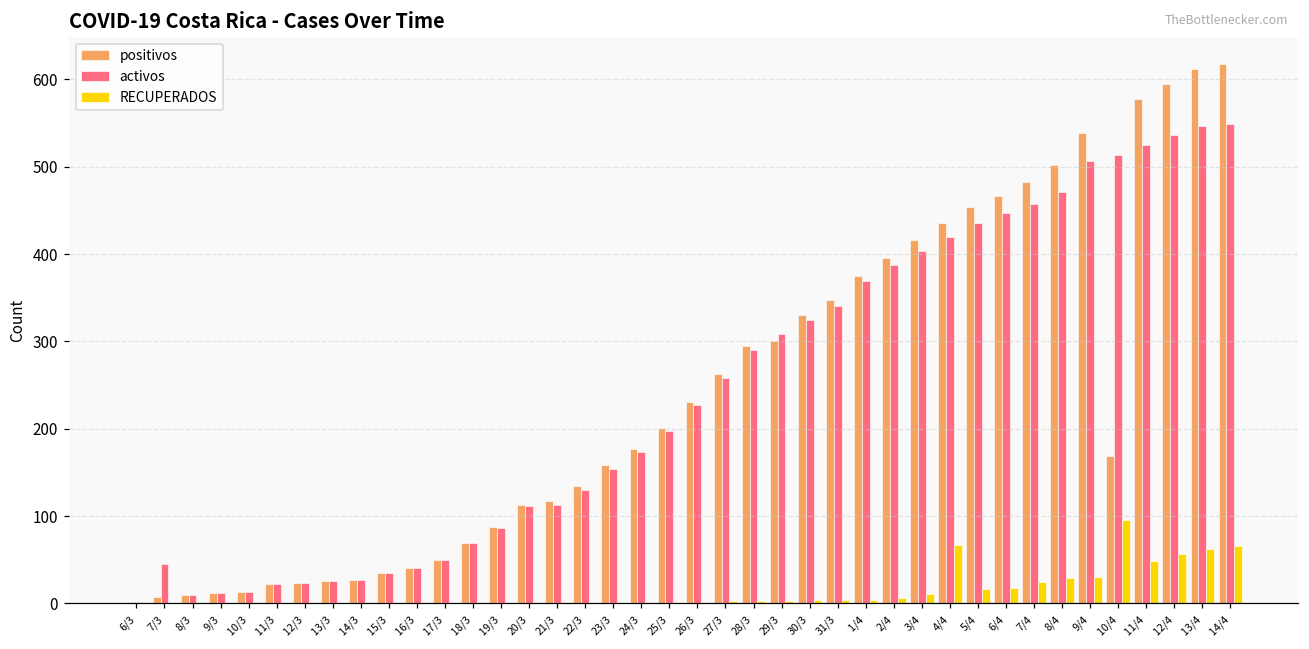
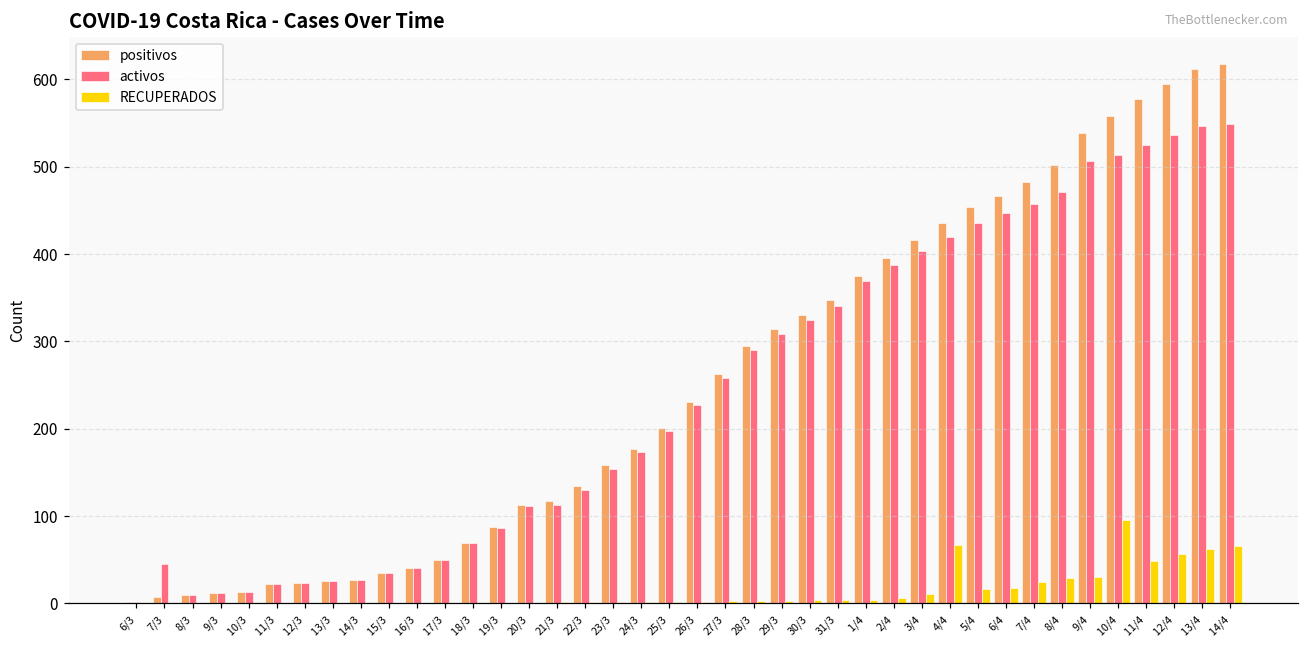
  {
    "positivos": {
      "7/3": 10,
      "8/3": 10,
      "9/3": 10,
      "10/3": 10,
      "11/3": 20,
      "12/3": 20,
      "13/3": 30,
      "14/3": 30,
      "15/3": 40,
      "16/3": 40,
      "17/3": 50,
      "18/3": 70,
      "19/3": 90,
      "20/3": 110,
      "21/3": 120,
      "22/3": 130,
      "23/3": 160,
      "24/3": 180,
      "25/3": 200,
      "26/3": 230,
      "27/3": 260,
      "28/3": 300,
-     "29/3": 300,
+     "29/3": 310,
      "30/3": 330,
      "31/3": 350,
      "1/4": 380,
      "2/4": 400,
      "3/4": 420,
      "4/4": 440,
      "5/4": 450,
      "6/4": 470,
      "7/4": 480,
      "8/4": 500,
      "9/4": 540,
-     "10/4": 170,
+     "10/4": 560,
      "11/4": 580,
      "12/4": 600,
      "13/4": 610,
      "14/4": 620
    },
    "activos": {
      "7/3": 50,
      "8/3": 10,
      "9/3": 10,
      "10/3": 10,
      "11/3": 20,
      "12/3": 20,
      "13/3": 30,
      "14/3": 30,
      "15/3": 40,
      "16/3": 40,
      "17/3": 50,
      "18/3": 70,
      "19/3": 90,
      "20/3": 110,
      "21/3": 110,
      "22/3": 130,
      "23/3": 150,
      "24/3": 170,
      "25/3": 200,
      "26/3": 230,
      "27/3": 260,
      "28/3": 290,
      "29/3": 310,
      "30/3": 320,
      "31/3": 340,
      "1/4": 370,
      "2/4": 390,
      "3/4": 400,
      "4/4": 420,
      "5/4": 440,
      "6/4": 450,
      "7/4": 460,
      "8/4": 470,
      "9/4": 510,
      "10/4": 510,
      "11/4": 530,
      "12/4": 540,
      "13/4": 550,
      "14/4": 550
    },
    "RECUPERADOS": {
      "6/3": 0,
      "7/3": 0,
      "8/3": 0,
      "9/3": 0,
      "10/3": 0,
      "11/3": 0,
      "12/3": 0,
      "13/3": 0,
      "14/3": 0,
      "15/3": 0,
      "16/3": 0,
      "17/3": 0,
      "18/3": 0,
      "19/3": 0,
      "20/3": 0,
      "30/3": 0,
      "31/3": 0,
      "1/4": 0,
      "2/4": 10,
      "3/4": 10,
      "4/4": 70,
      "5/4": 20,
      "6/4": 20,
      "7/4": 20,
      "8/4": 30,
      "9/4": 30,
      "10/4": 100,
      "11/4": 50,
      "12/4": 60,
      "13/4": 60,
      "14/4": 70
    }
  }
